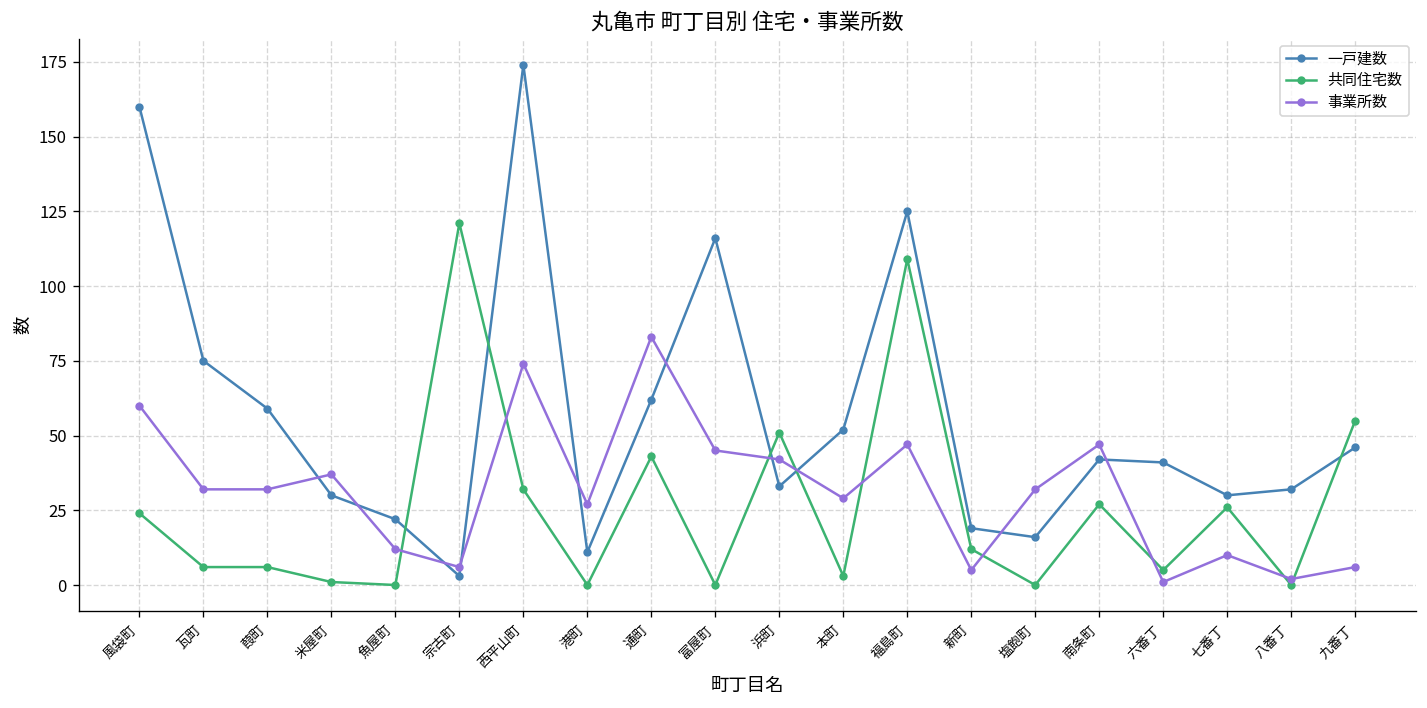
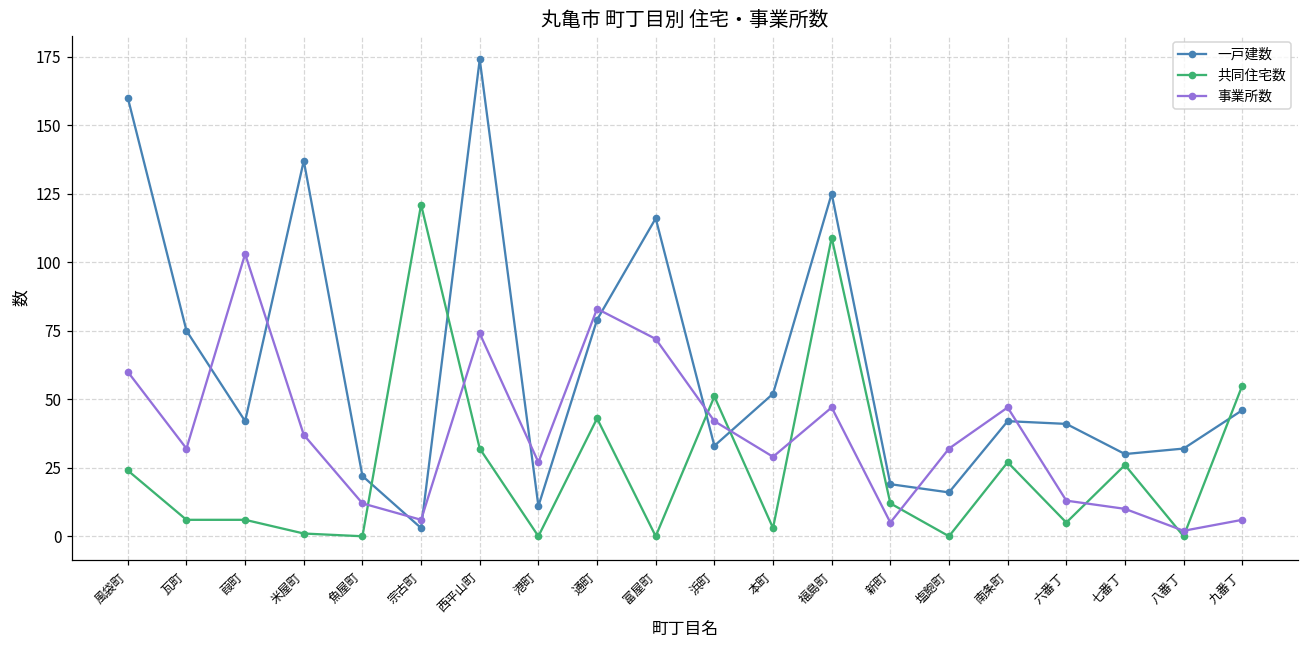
  {
    "一戸建数": {
      "風袋町": 160,
      "瓦町": 75,
-     "葭町": 59,
-     "米屋町": 30,
+     "葭町": 42,
+     "米屋町": 137,
      "魚屋町": 22,
      "宗古町": 3,
      "西平山町": 174,
      "港町": 11,
-     "通町": 62,
+     "通町": 79,
      "富屋町": 116,
      "浜町": 33,
      "本町": 52,
      "福島町": 125,
      "新町": 19,
      "塩飽町": 16,
      "南条町": 42,
      "六番丁": 41,
      "七番丁": 30,
      "八番丁": 32,
      "九番丁": 46
    },
    "共同住宅数": {
      "風袋町": 24,
      "瓦町": 6,
      "葭町": 6,
      "米屋町": 1,
      "魚屋町": 0,
      "宗古町": 121,
      "西平山町": 32,
      "港町": 0,
      "通町": 43,
      "富屋町": 0,
      "浜町": 51,
      "本町": 3,
      "福島町": 109,
      "新町": 12,
      "塩飽町": 0,
      "南条町": 27,
      "六番丁": 5,
      "七番丁": 26,
      "八番丁": 0,
      "九番丁": 55
    },
    "事業所数": {
      "風袋町": 60,
      "瓦町": 32,
-     "葭町": 32,
+     "葭町": 103,
      "米屋町": 37,
      "魚屋町": 12,
      "宗古町": 6,
      "西平山町": 74,
      "港町": 27,
      "通町": 83,
-     "富屋町": 45,
+     "富屋町": 72,
      "浜町": 42,
      "本町": 29,
      "福島町": 47,
      "新町": 5,
      "塩飽町": 32,
      "南条町": 47,
-     "六番丁": 1,
+     "六番丁": 13,
      "七番丁": 10,
      "八番丁": 2,
      "九番丁": 6
    }
  }
